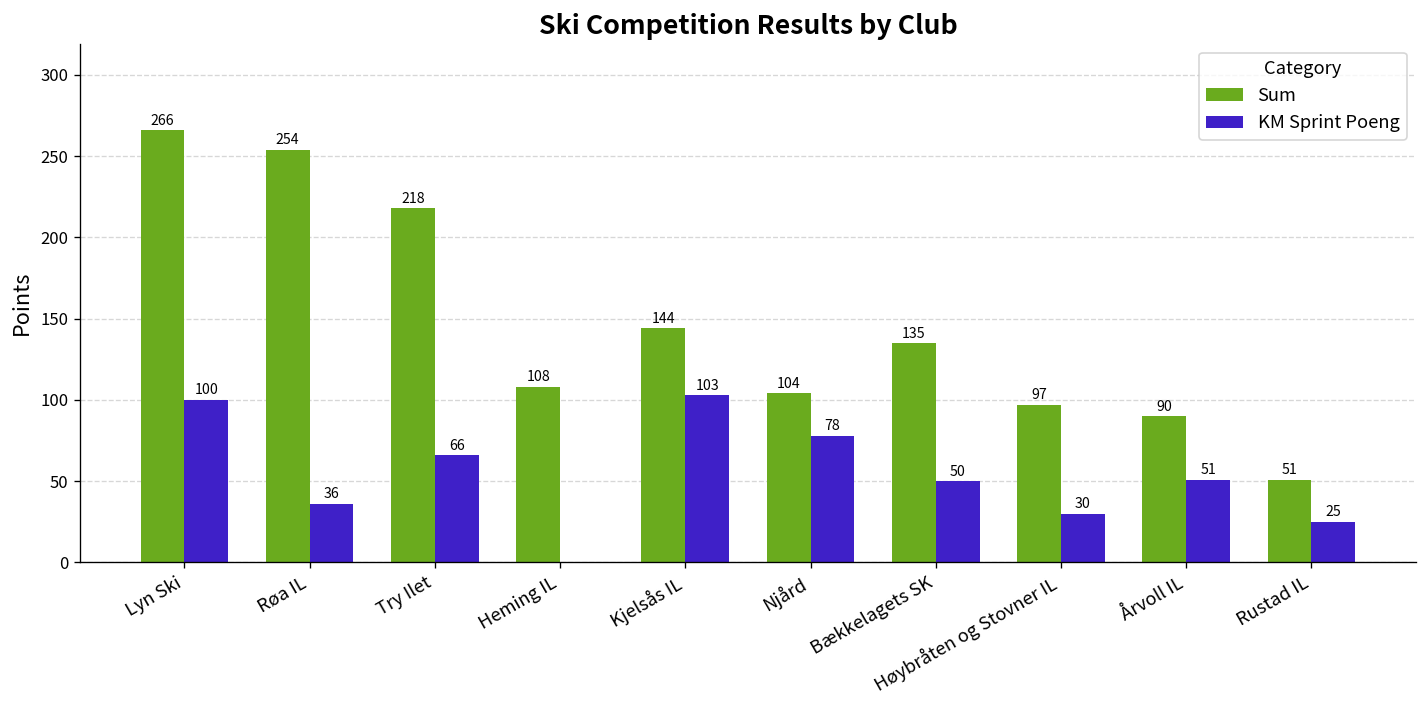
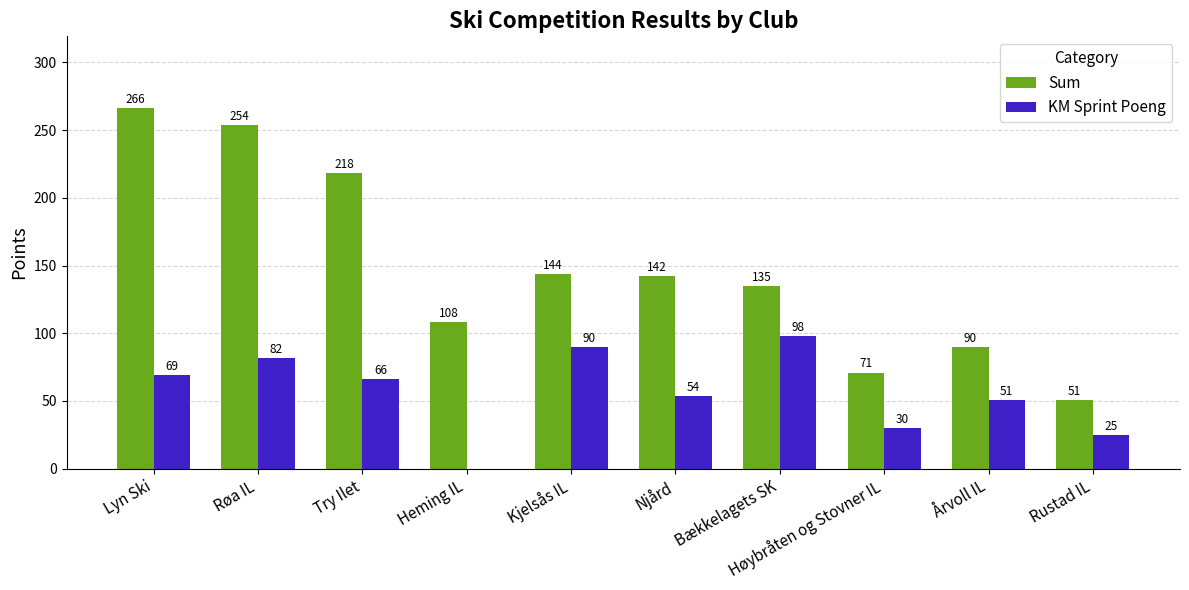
  {
    "Sum": {
      "Lyn Ski": 266,
      "Røa IL": 254,
      "Try Ilet": 218,
      "Heming IL": 108,
      "Kjelsås IL": 144,
-     "Njård": 104,
+     "Njård": 142,
      "Bækkelagets SK": 135,
-     "Høybråten og Stovner IL": 97,
+     "Høybråten og Stovner IL": 71,
      "Årvoll IL": 90,
      "Rustad IL": 51
    },
    "KM Sprint Poeng": {
-     "Lyn Ski": 100,
-     "Røa IL": 36,
+     "Lyn Ski": 69,
+     "Røa IL": 82,
      "Try Ilet": 66,
-     "Kjelsås IL": 103,
-     "Njård": 78,
-     "Bækkelagets SK": 50,
+     "Kjelsås IL": 90,
+     "Njård": 54,
+     "Bækkelagets SK": 98,
      "Høybråten og Stovner IL": 30,
      "Årvoll IL": 51,
      "Rustad IL": 25
    }
  }
